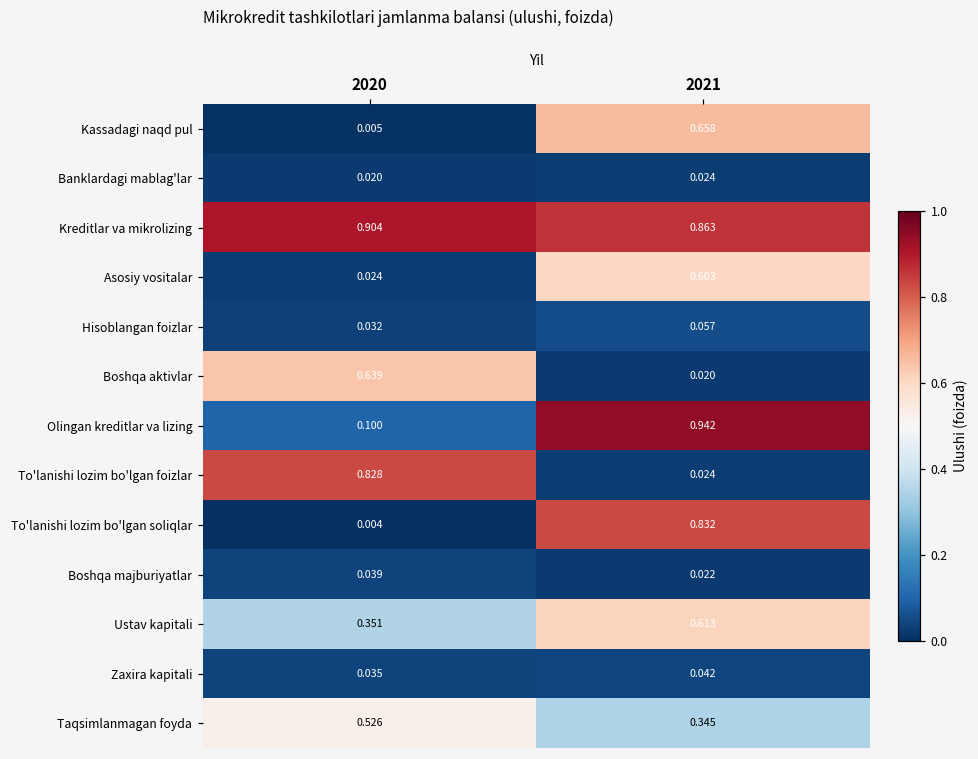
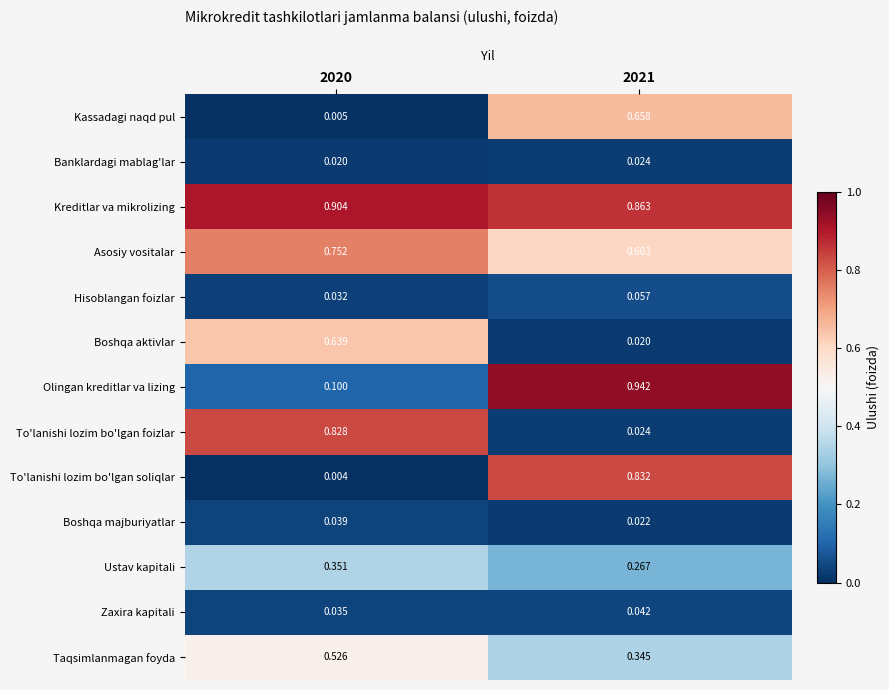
  {
    "Kassadagi naqd pul": {
      "2020": 0.005,
      "2021": 0.658
    },
    "Banklardagi mablag'lar": {
      "2020": 0.020,
      "2021": 0.024
    },
    "Kreditlar va mikrolizing": {
      "2020": 0.904,
      "2021": 0.863
    },
    "Asosiy vositalar": {
-     "2020": 0.024,
+     "2020": 0.752,
      "2021": 0.603
    },
    "Hisoblangan foizlar": {
      "2020": 0.032,
      "2021": 0.057
    },
    "Boshqa aktivlar": {
      "2020": 0.639,
      "2021": 0.020
    },
    "Olingan kreditlar va lizing": {
      "2020": 0.100,
      "2021": 0.942
    },
    "To'lanishi lozim bo'lgan foizlar": {
      "2020": 0.828,
      "2021": 0.024
    },
    "To'lanishi lozim bo'lgan soliqlar": {
      "2020": 0.004,
      "2021": 0.832
    },
    "Boshqa majburiyatlar": {
      "2020": 0.039,
      "2021": 0.022
    },
    "Ustav kapitali": {
      "2020": 0.351,
-     "2021": 0.613
+     "2021": 0.267
    },
    "Zaxira kapitali": {
      "2020": 0.035,
      "2021": 0.042
    },
    "Taqsimlanmagan foyda": {
      "2020": 0.526,
      "2021": 0.345
    }
  }
